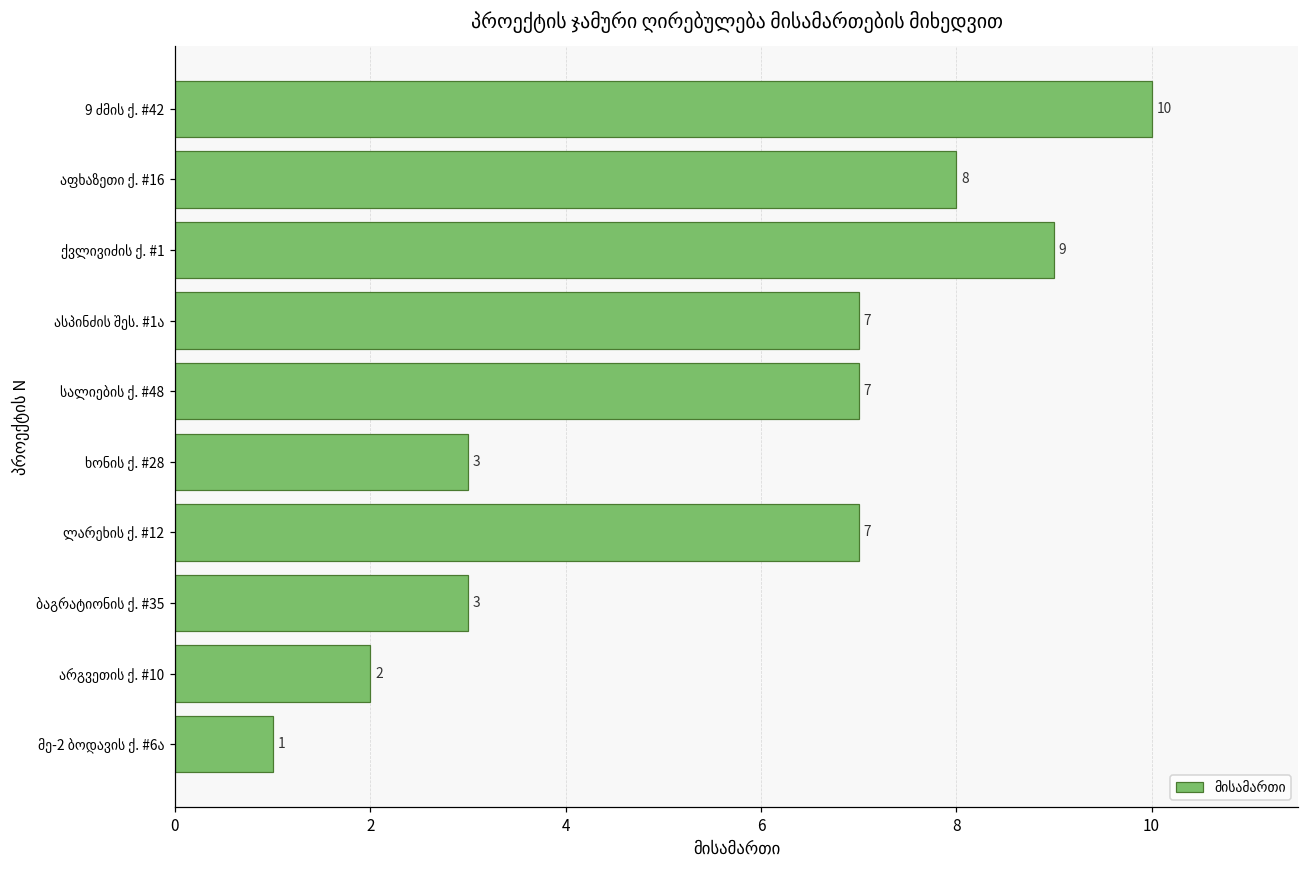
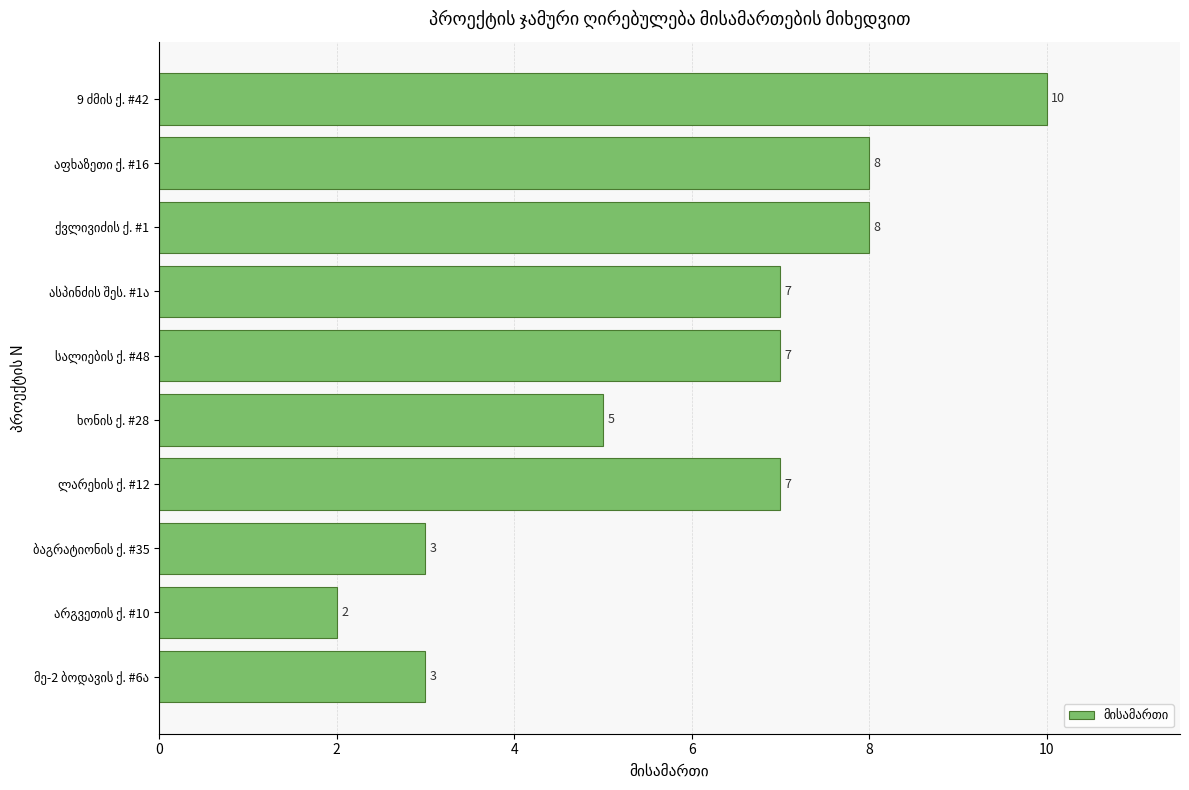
  {
    "9 ძმის ქ. #42": 10,
    "აფხაზეთი ქ. #16": 8,
-   "ქვლივიძის ქ. #1": 9,
+   "ქვლივიძის ქ. #1": 8,
    "ასპინძის შეს. #1ა": 7,
    "სალიების ქ. #48": 7,
-   "ხონის ქ. #28": 3,
+   "ხონის ქ. #28": 5,
    "ლარეხის ქ. #12": 7,
    "ბაგრატიონის ქ. #35": 3,
    "არგვეთის ქ. #10": 2,
-   "მე-2 ბოდავის ქ. #6ა": 1
+   "მე-2 ბოდავის ქ. #6ა": 3
  }
